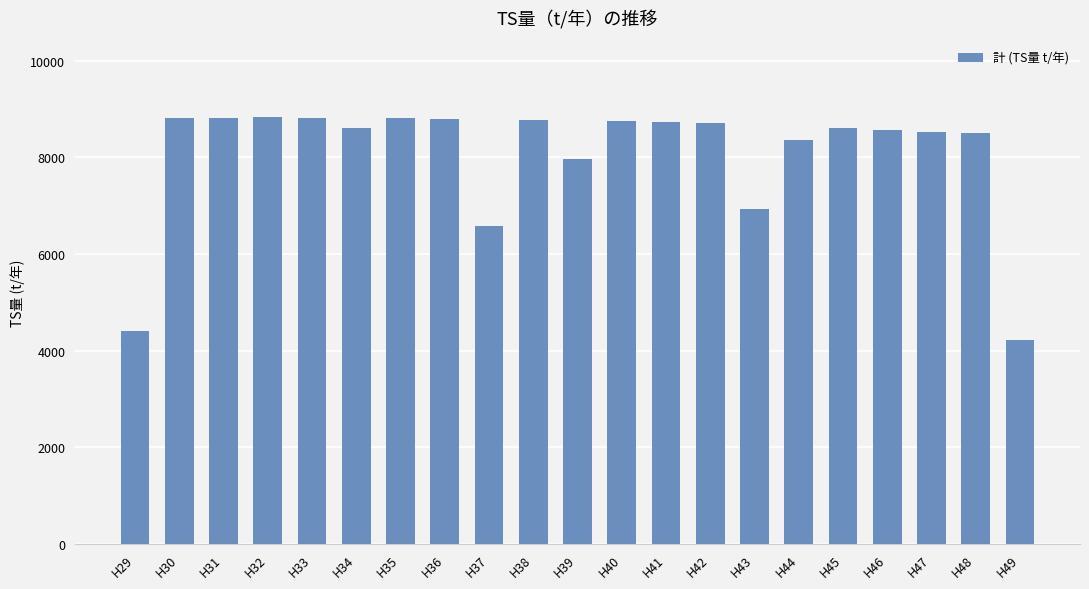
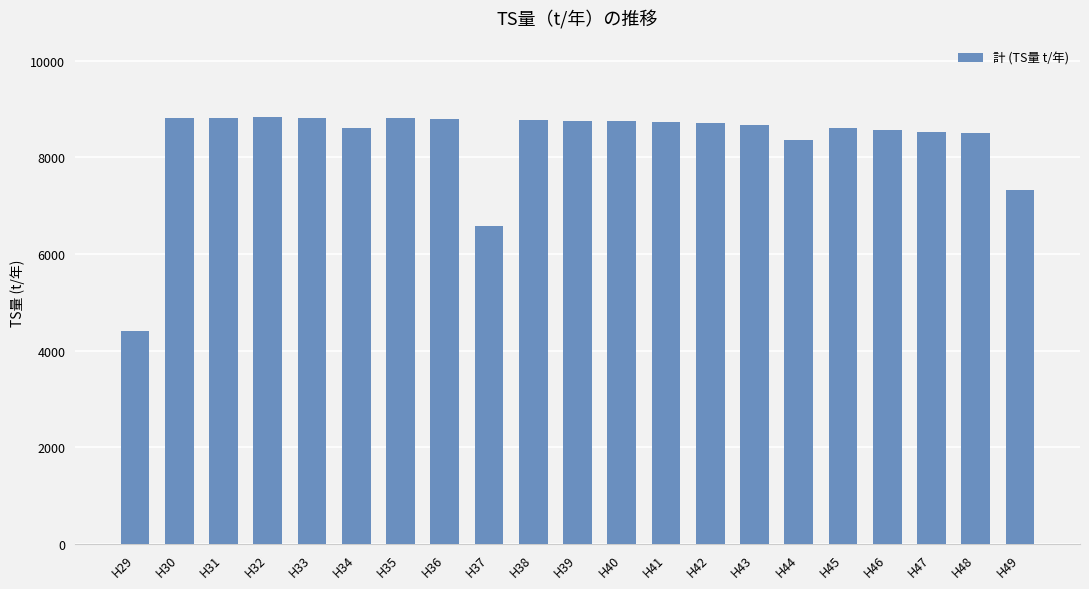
  {
    "H29": 4400,
    "H30": 8800,
    "H31": 8800,
    "H32": 8800,
    "H33": 8800,
    "H34": 8600,
    "H35": 8800,
    "H36": 8800,
    "H37": 6600,
    "H38": 8800,
-   "H39": 8000,
+   "H39": 8800,
    "H40": 8700,
    "H41": 8700,
    "H42": 8700,
-   "H43": 6900,
+   "H43": 8700,
    "H44": 8400,
    "H45": 8600,
    "H46": 8600,
    "H47": 8500,
    "H48": 8500,
-   "H49": 4200
+   "H49": 7300
  }
